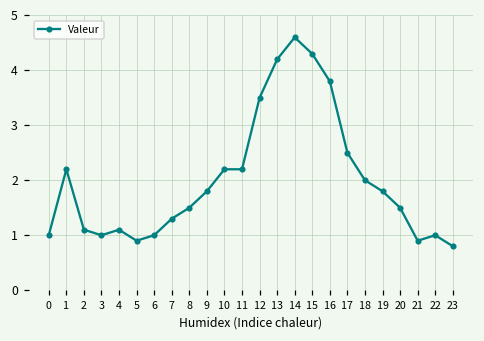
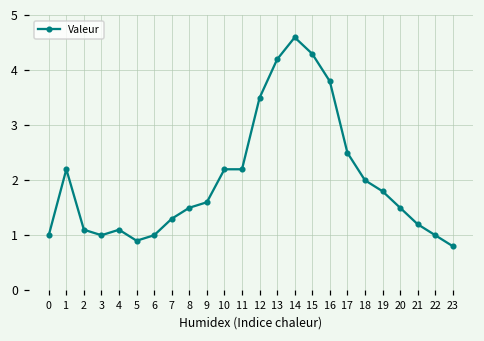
  {
    "0": 1.0,
    "1": 2.2,
    "2": 1.1,
    "3": 1.0,
    "4": 1.1,
    "5": 0.9,
    "6": 1.0,
    "7": 1.3,
    "8": 1.5,
-   "9": 1.8,
+   "9": 1.6,
    "10": 2.2,
    "11": 2.2,
    "12": 3.5,
    "13": 4.2,
    "14": 4.6,
    "15": 4.3,
    "16": 3.8,
    "17": 2.5,
    "18": 2.0,
    "19": 1.8,
    "20": 1.5,
-   "21": 0.9,
+   "21": 1.2,
    "22": 1.0,
    "23": 0.8
  }
